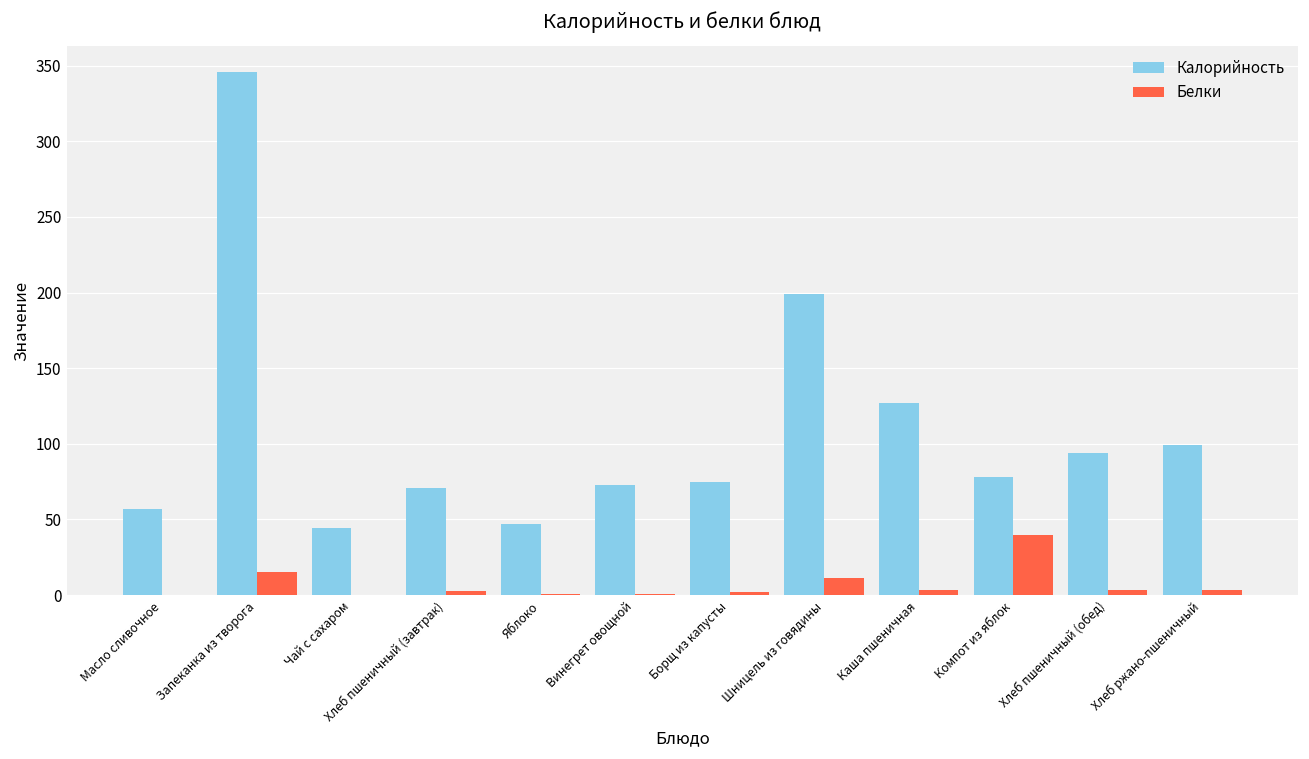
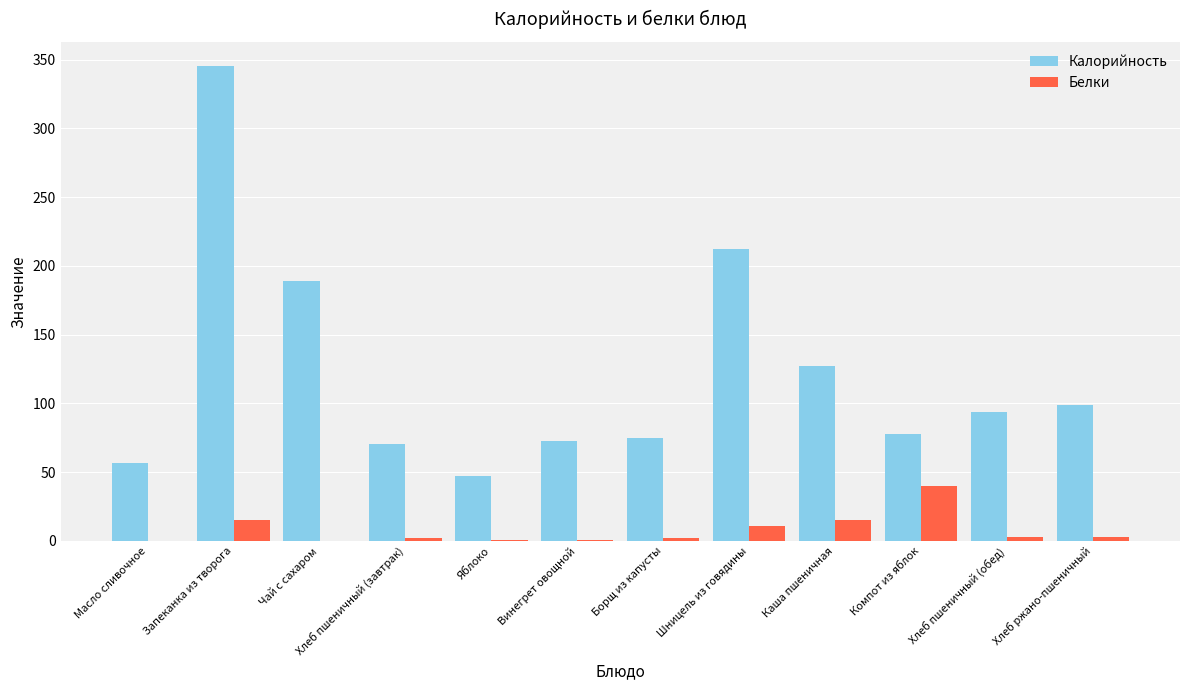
  {
    "Калорийность": {
      "Масло сливочное": 57,
      "Запеканка из творога": 346,
-     "Чай с сахаром": 44,
+     "Чай с сахаром": 189,
      "Хлеб пшеничный (завтрак)": 71,
      "Яблоко": 47,
      "Винегрет овощной": 73,
      "Борщ из капусты": 75,
-     "Шницель из говядины": 199,
+     "Шницель из говядины": 212,
      "Каша пшеничная": 127,
      "Компот из яблок": 78,
      "Хлеб пшеничный (обед)": 94,
      "Хлеб ржано-пшеничный": 99
    },
    "Белки": {
      "Запеканка из творога": 15,
      "Чай с сахаром": 0,
      "Хлеб пшеничный (завтрак)": 2,
      "Борщ из капусты": 2,
      "Шницель из говядины": 11,
-     "Каша пшеничная": 3,
+     "Каша пшеничная": 15,
      "Компот из яблок": 40,
      "Хлеб пшеничный (обед)": 3,
      "Хлеб ржано-пшеничный": 3
    }
  }
